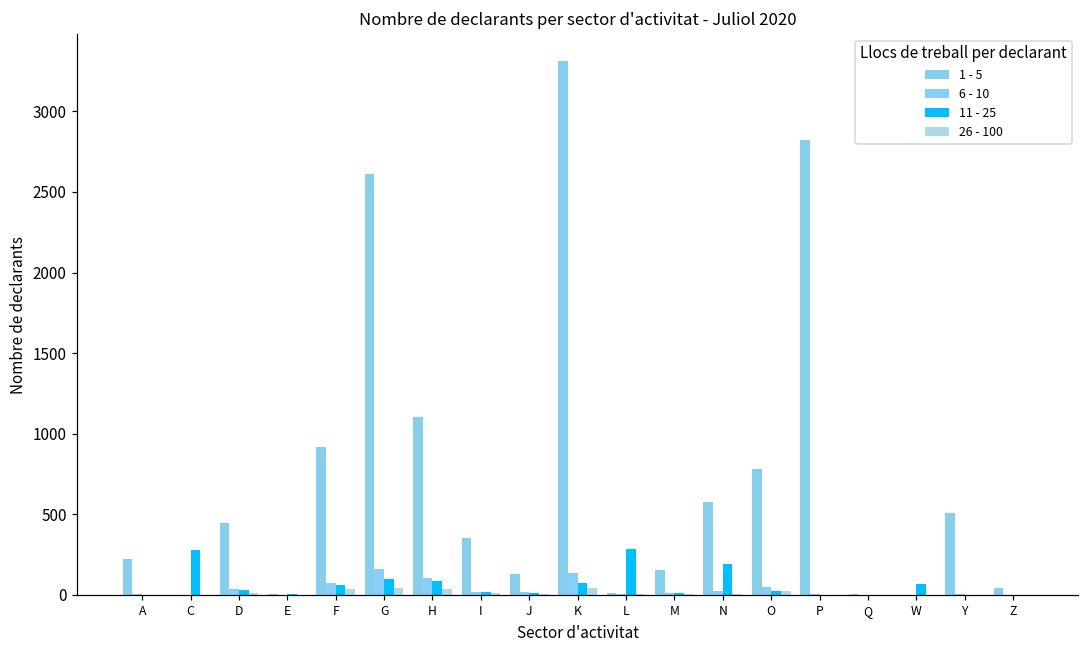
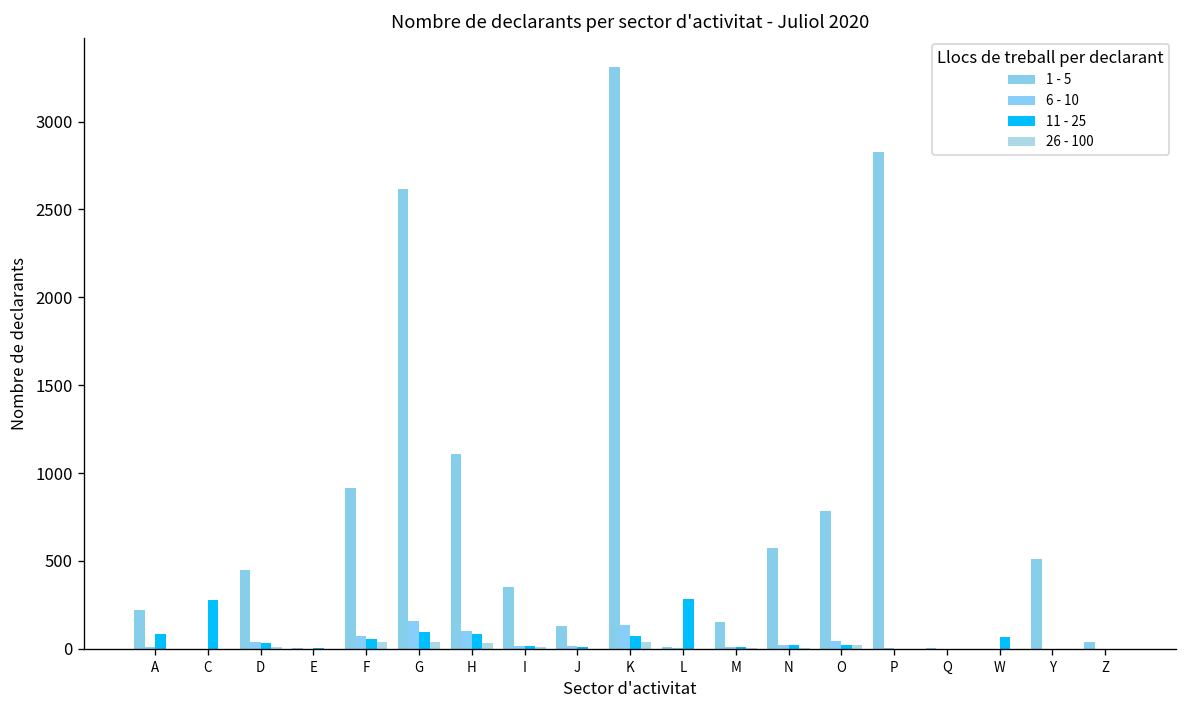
  {
    "11 - 25": {
-     "A": 0,
+     "A": 90,
      "C": 280,
      "D": 30,
      "F": 60,
      "G": 100,
      "H": 90,
      "K": 80,
      "L": 280,
-     "N": 190,
+     "N": 20,
      "O": 20,
      "P": 0,
      "Q": 0,
      "W": 70,
      "Z": 0
    }
  }
